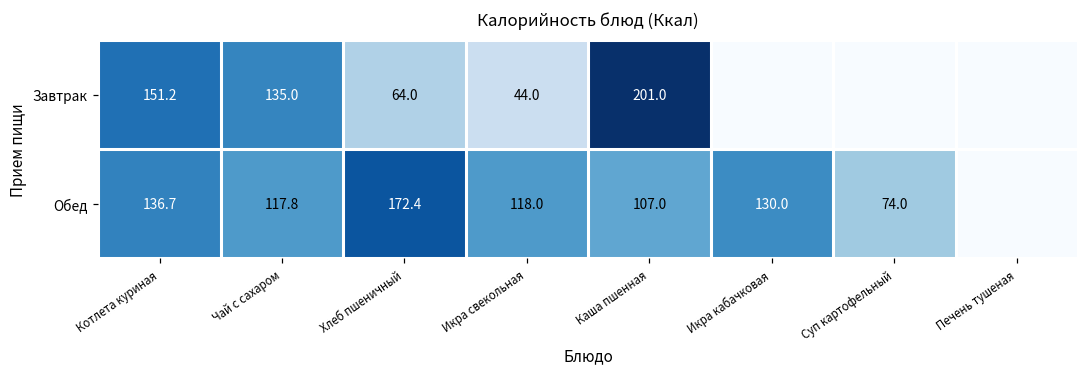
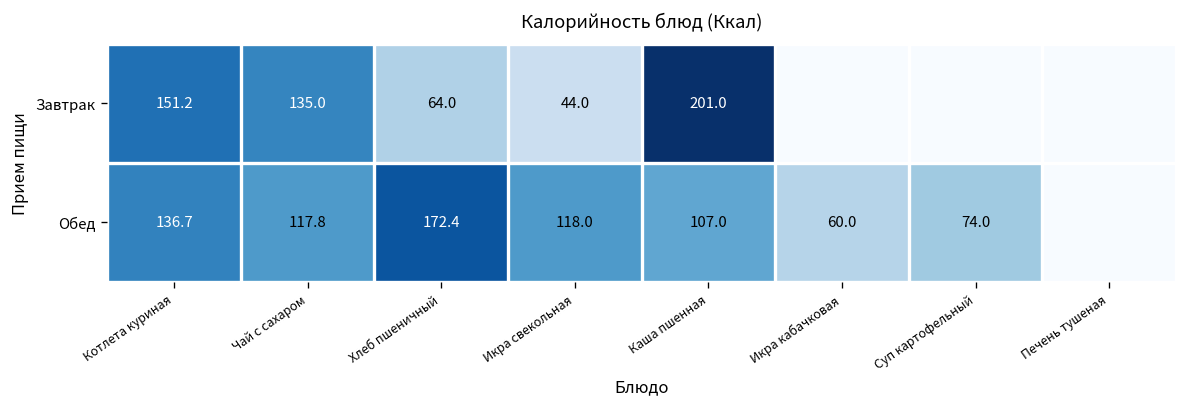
  {
    "Завтрак": {
      "Котлета куриная": 151.2,
      "Чай с сахаром": 135.0,
      "Хлеб пшеничный": 64.0,
      "Икра свекольная": 44.0,
      "Каша пшенная": 201.0
    },
    "Обед": {
      "Котлета куриная": 136.7,
      "Чай с сахаром": 117.8,
      "Хлеб пшеничный": 172.4,
      "Икра свекольная": 118.0,
      "Каша пшенная": 107.0,
-     "Икра кабачковая": 130.0,
+     "Икра кабачковая": 60.0,
      "Суп картофельный": 74.0
    }
  }
